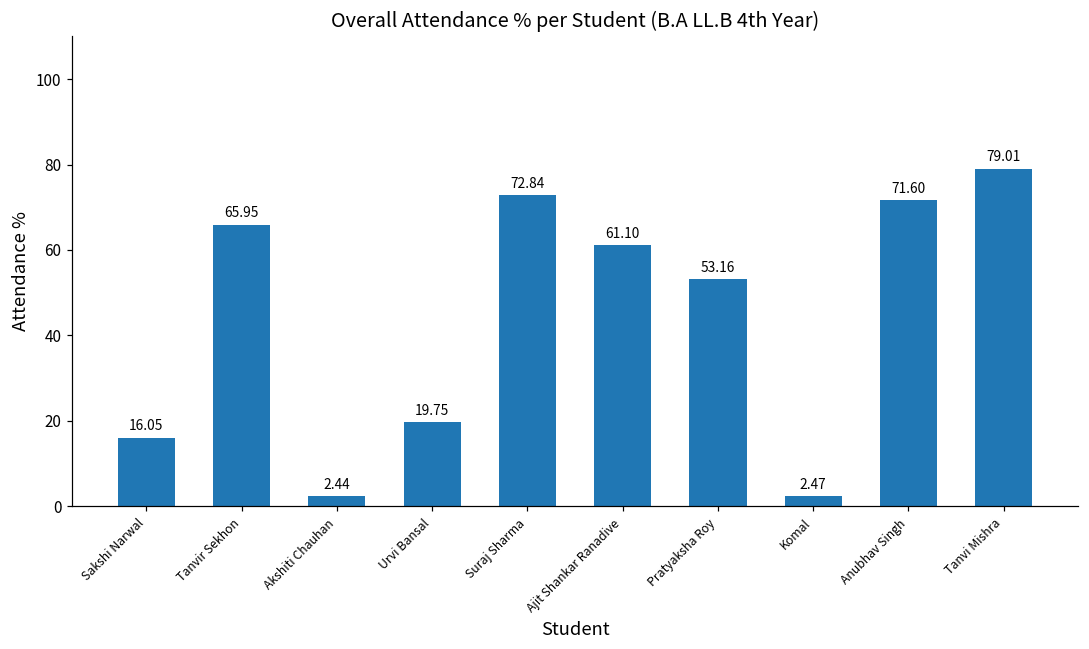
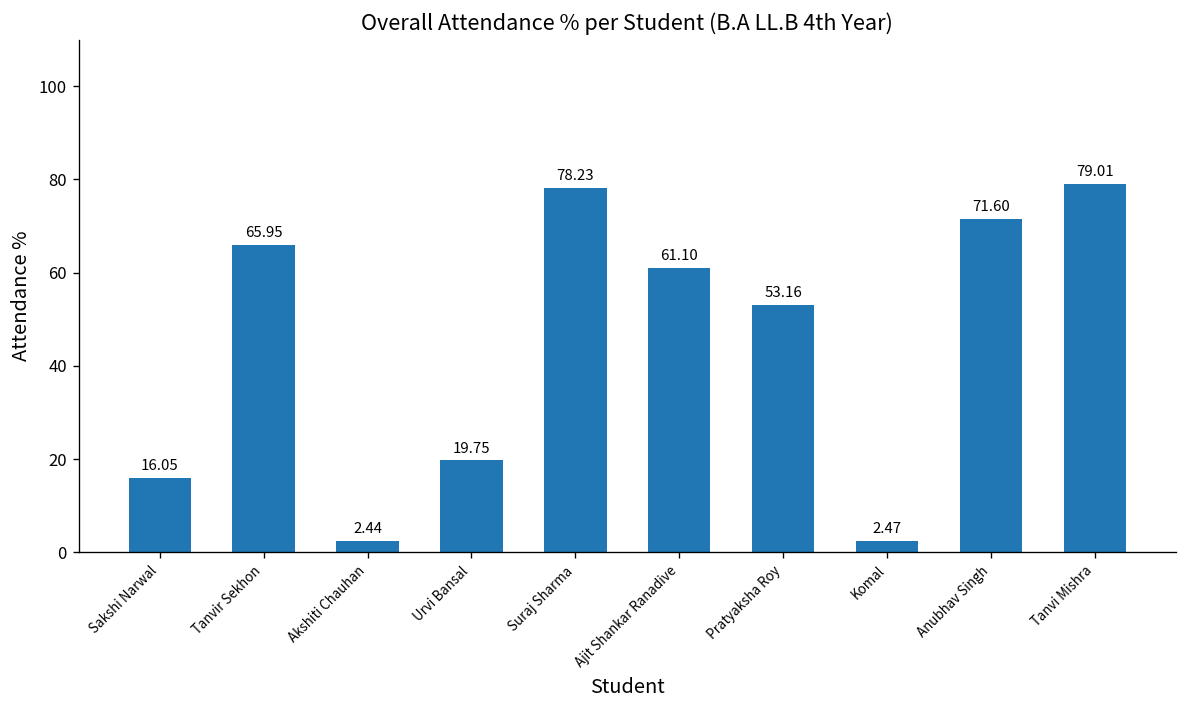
  {
    "Sakshi Narwal": 16.05,
    "Tanvir Sekhon": 65.95,
    "Akshiti Chauhan": 2.44,
    "Urvi Bansal": 19.75,
-   "Suraj Sharma": 72.84,
+   "Suraj Sharma": 78.23,
    "Ajit Shankar Ranadive": 61.10,
    "Pratyaksha Roy": 53.16,
    "Komal": 2.47,
    "Anubhav Singh": 71.60,
    "Tanvi Mishra": 79.01
  }
